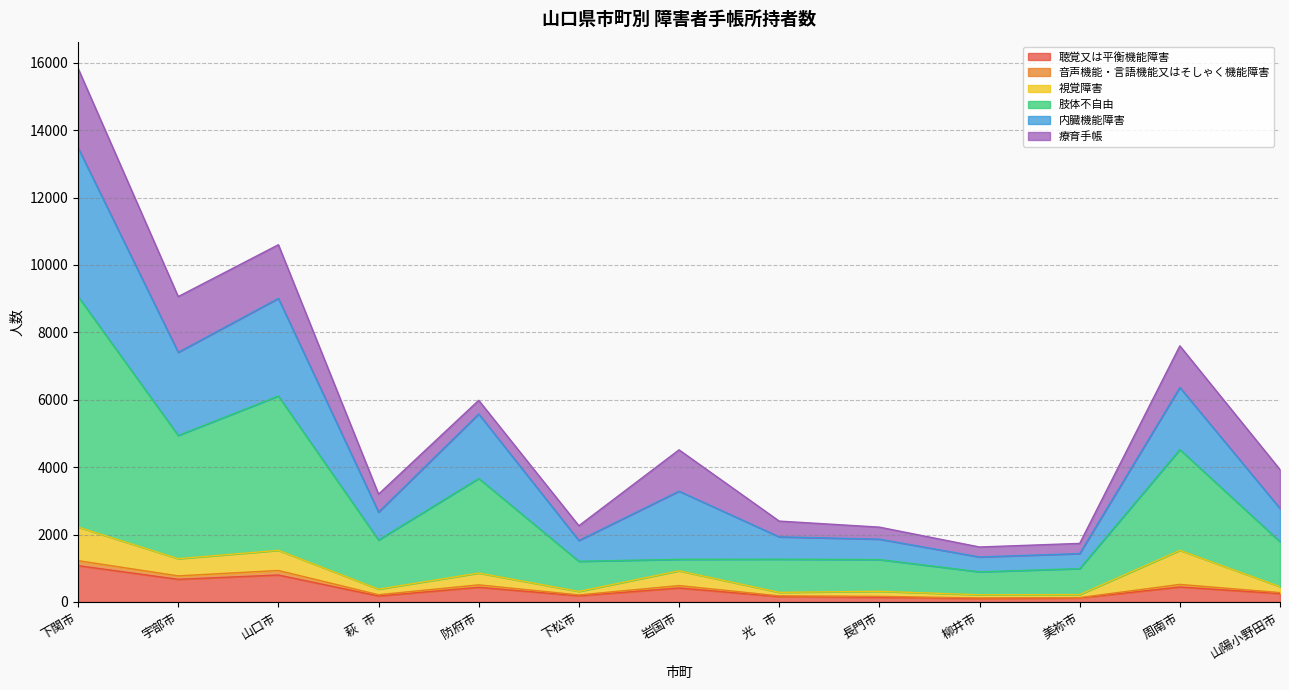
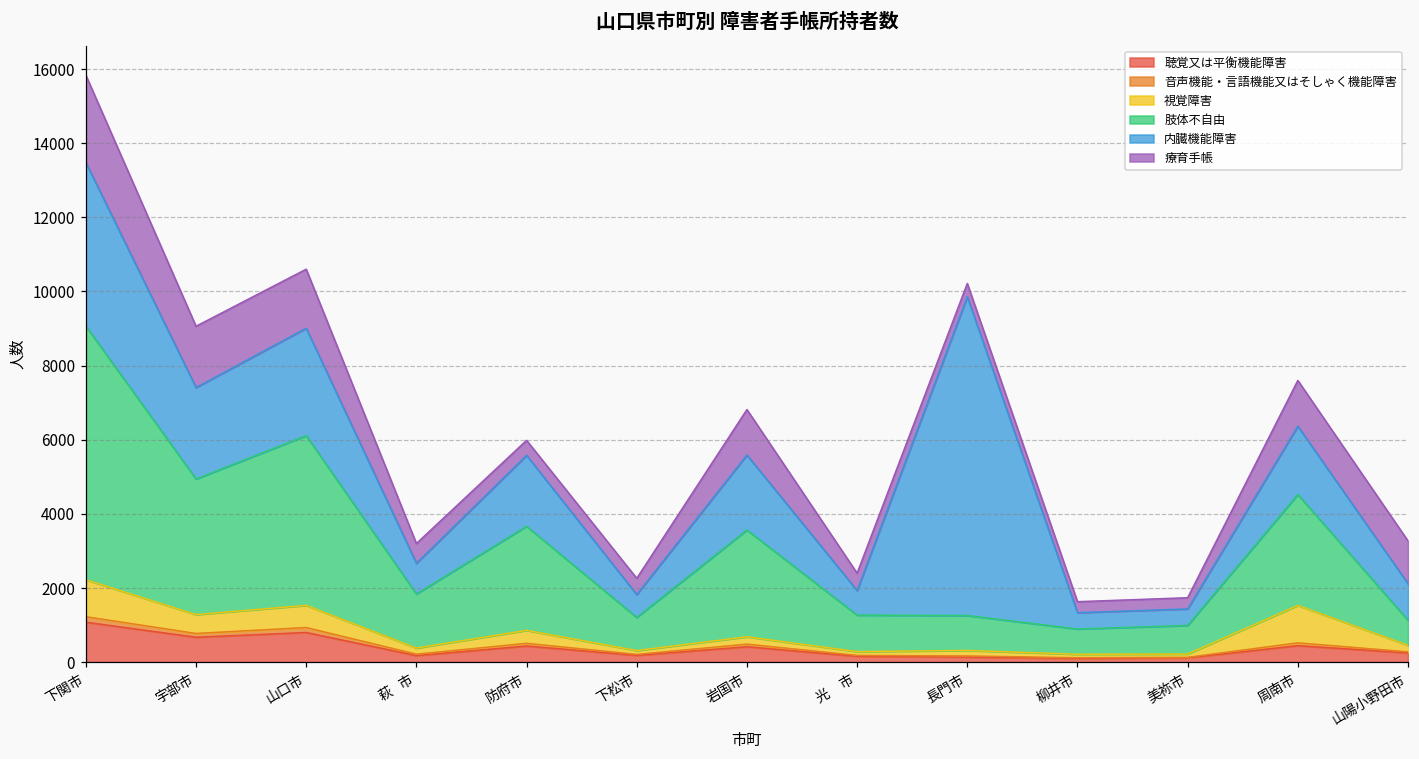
  {
    "視覚障害": {
      "下関市": 1000,
      "宇部市": 500,
      "山口市": 600,
      "萩 市": 200,
      "防府市": 400,
      "下松市": 100,
-     "岩国市": 400,
+     "岩国市": 200,
      "光 市": 100,
      "長門市": 200,
      "柳井市": 100,
      "美祢市": 100,
      "周南市": 1000,
      "山陽小野田市": 200
    },
    "肢体不自由": {
      "下関市": 6800,
      "宇部市": 3700,
      "山口市": 4600,
      "萩 市": 1500,
      "防府市": 2800,
      "下松市": 900,
-     "岩国市": 300,
+     "岩国市": 2900,
      "光 市": 1000,
      "長門市": 900,
      "柳井市": 700,
      "美祢市": 800,
      "周南市": 3000,
-     "山陽小野田市": 1300
+     "山陽小野田市": 700
    },
    "内臓機能障害": {
      "下関市": 4400,
      "宇部市": 2500,
      "山口市": 2900,
      "萩 市": 800,
      "防府市": 1900,
      "下松市": 600,
      "岩国市": 2000,
      "光 市": 700,
-     "長門市": 600,
+     "長門市": 8600,
      "柳井市": 400,
      "美祢市": 400,
      "周南市": 1800,
      "山陽小野田市": 1000
    },
    "療育手帳": {
      "下関市": 2400,
      "宇部市": 1700,
      "山口市": 1600,
      "萩 市": 500,
      "防府市": 400,
      "下松市": 400,
      "岩国市": 1200,
      "光 市": 500,
      "長門市": 400,
      "柳井市": 300,
      "美祢市": 300,
      "周南市": 1200,
      "山陽小野田市": 1200
    }
  }
